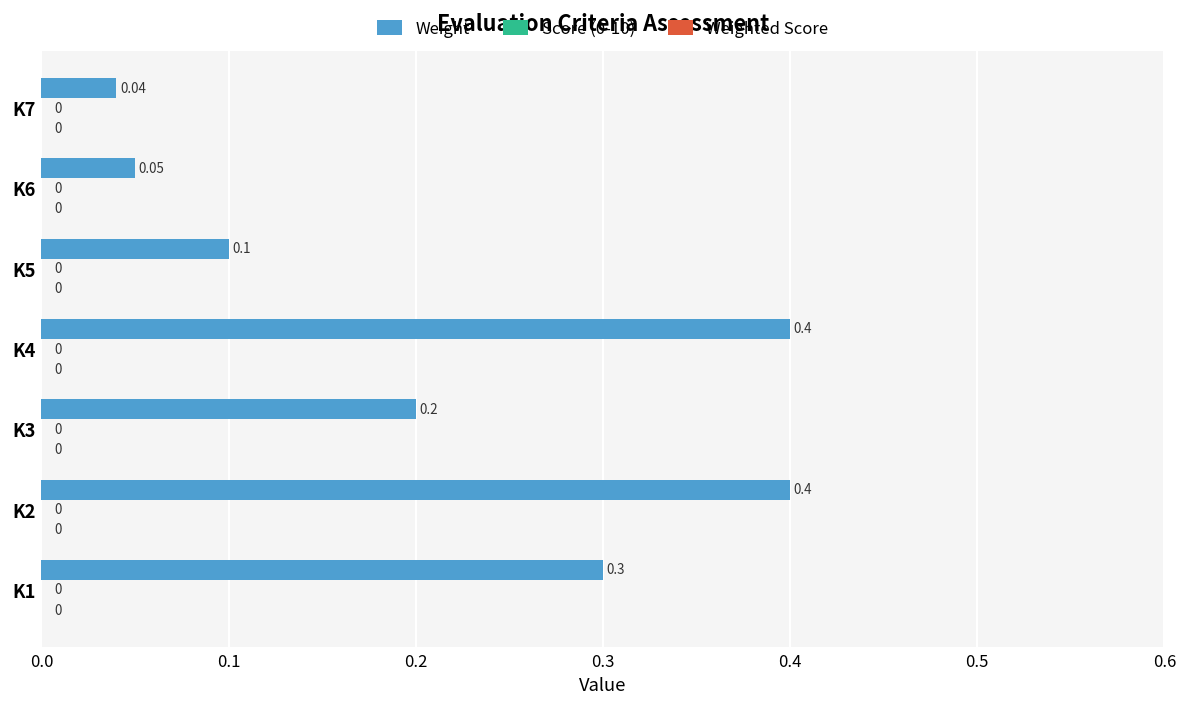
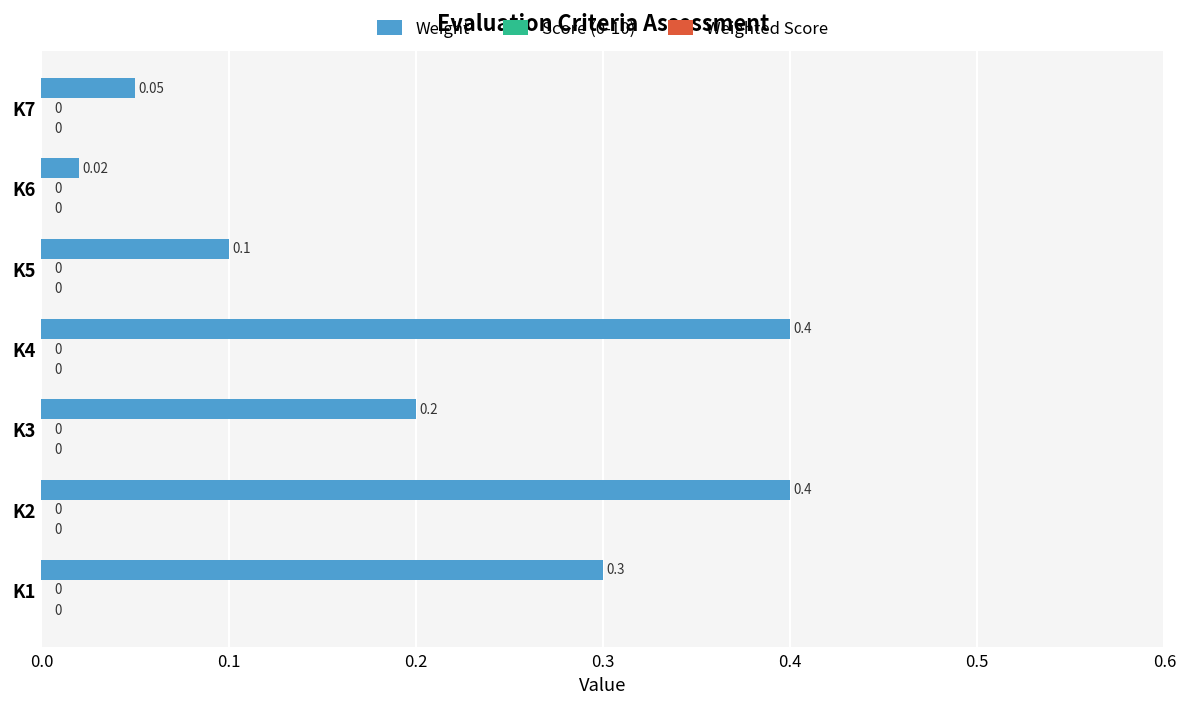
  {
    "Weight": {
-     "K7": 0.04,
-     "K6": 0.05,
+     "K7": 0.05,
+     "K6": 0.02,
      "K5": 0.1,
      "K4": 0.4,
      "K3": 0.2,
      "K2": 0.4,
      "K1": 0.3
    },
    "Score (0-10)": {
      "K7": 0,
      "K6": 0,
      "K5": 0,
      "K4": 0,
      "K3": 0,
      "K2": 0,
      "K1": 0
    },
    "Weighted Score": {
      "K7": 0,
      "K6": 0,
      "K5": 0,
      "K4": 0,
      "K3": 0,
      "K2": 0,
      "K1": 0
    }
  }
